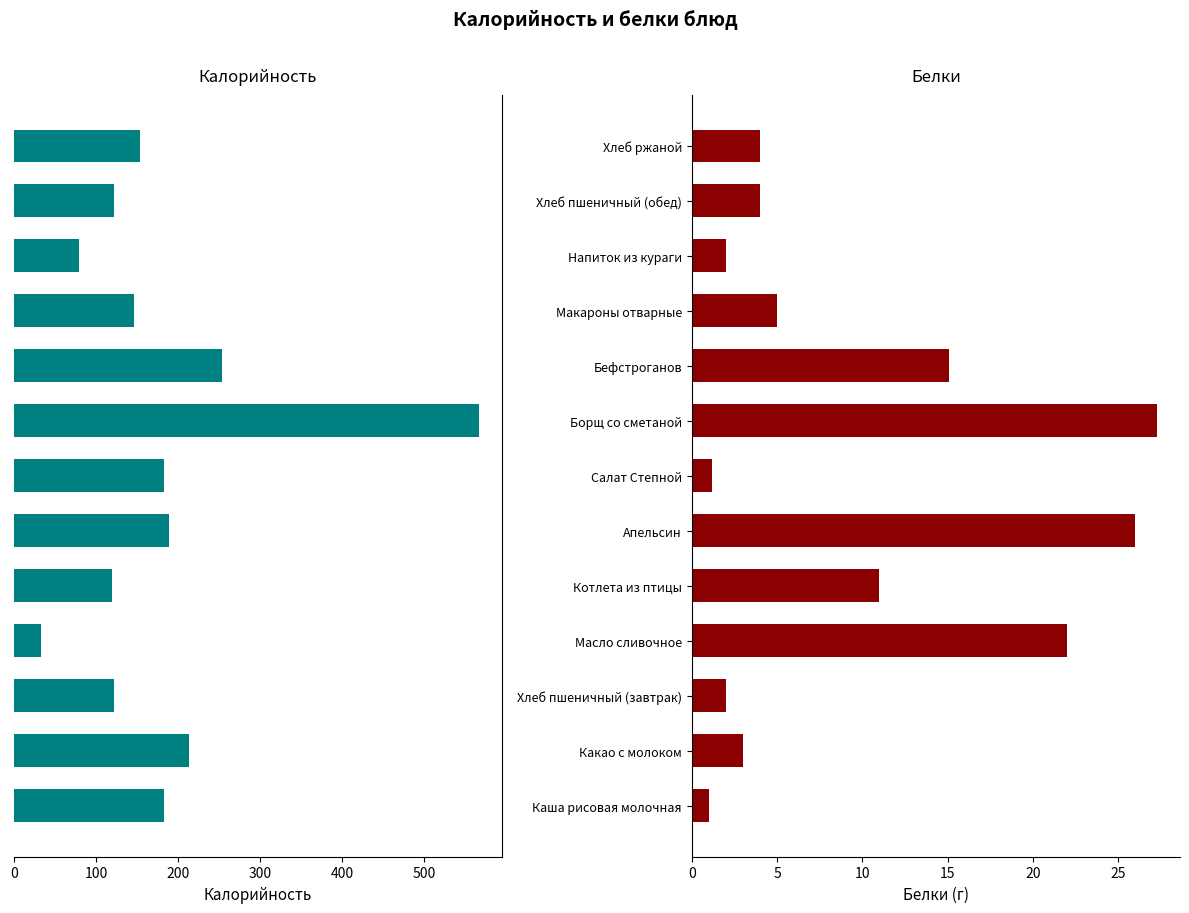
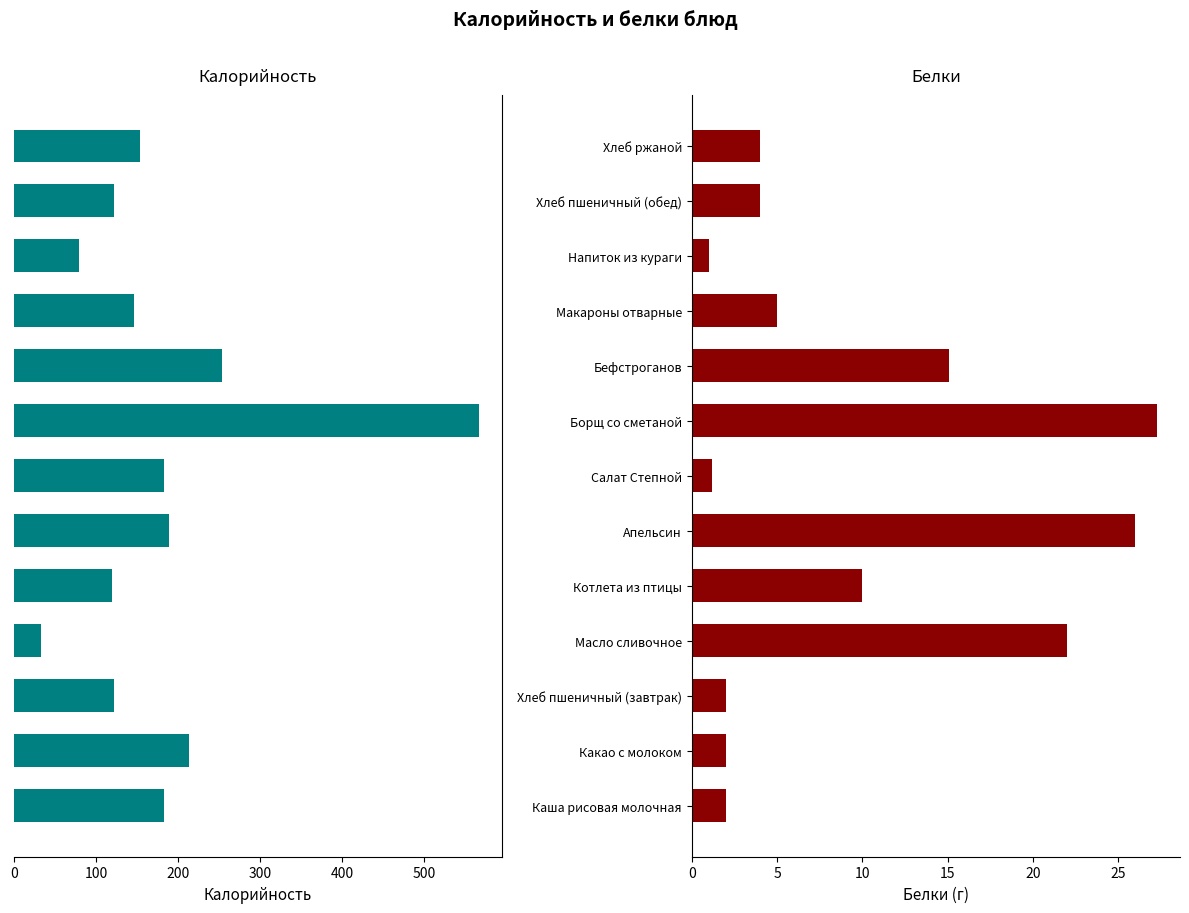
  {
    "Белки": {
      "Хлеб ржаной": 4,
      "Хлеб пшеничный (обед)": 4,
-     "Напиток из кураги": 2,
+     "Напиток из кураги": 1,
      "Макароны отварные": 5,
      "Бефстроганов": 15,
      "Борщ со сметаной": 27.3,
      "Салат Степной": 1.2,
      "Апельсин": 26,
-     "Котлета из птицы": 11,
+     "Котлета из птицы": 10,
      "Масло сливочное": 22,
      "Хлеб пшеничный (завтрак)": 2,
-     "Какао с молоком": 3,
-     "Каша рисовая молочная": 1
+     "Какао с молоком": 2,
+     "Каша рисовая молочная": 2
    }
  }
